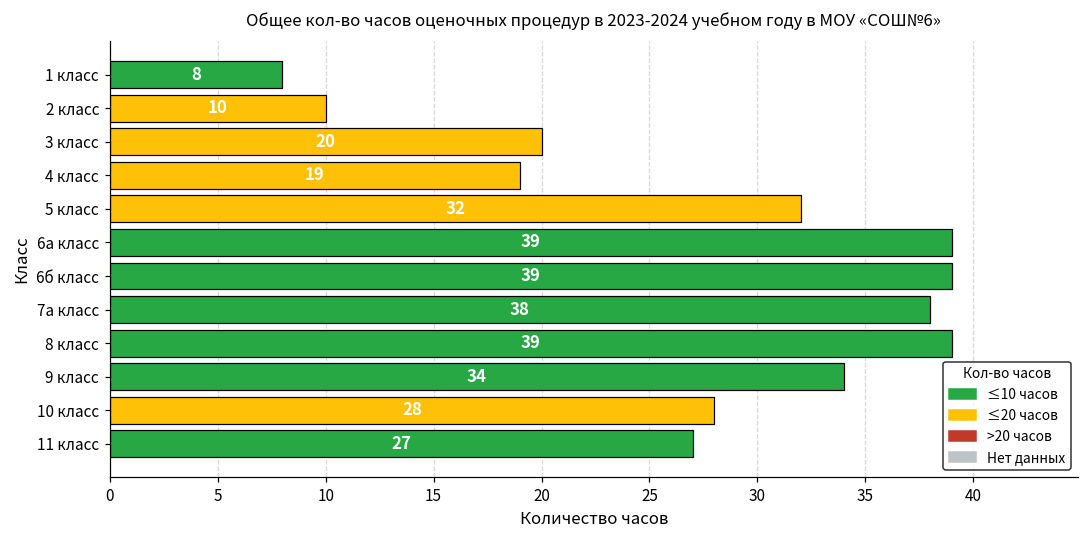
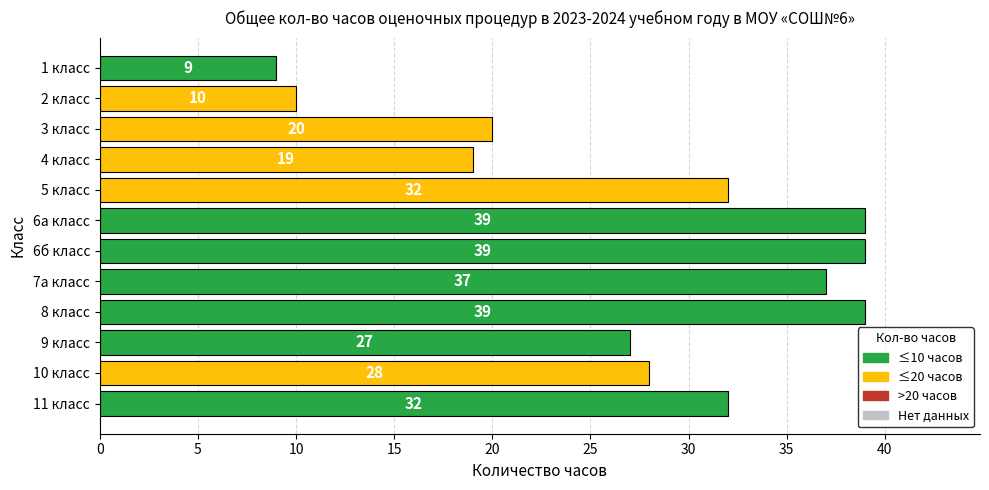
  {
-   "1 класс": 8,
+   "1 класс": 9,
    "2 класс": 10,
    "3 класс": 20,
    "4 класс": 19,
    "5 класс": 32,
    "6а класс": 39,
    "6б класс": 39,
-   "7а класс": 38,
+   "7а класс": 37,
    "8 класс": 39,
-   "9 класс": 34,
+   "9 класс": 27,
    "10 класс": 28,
-   "11 класс": 27
+   "11 класс": 32
  }
